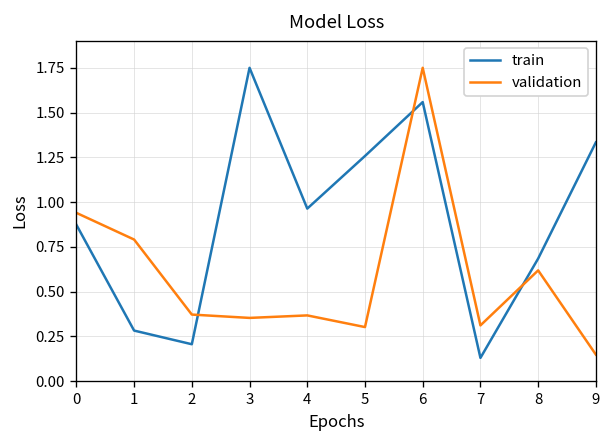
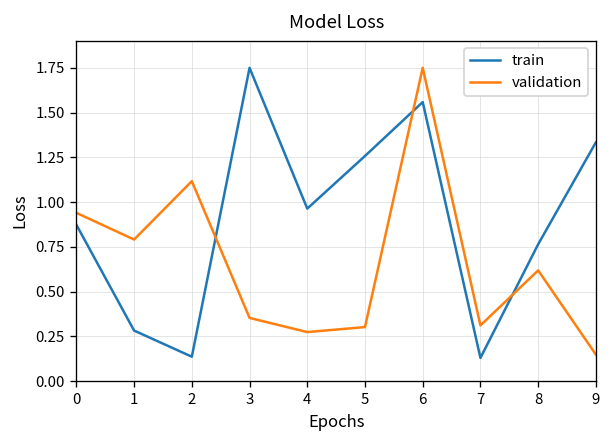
  {
    "train": {
      "0": 0.87,
      "1": 0.28,
-     "2": 0.21,
+     "2": 0.14,
      "3": 1.75,
      "4": 0.96,
      "5": 1.26,
      "6": 1.56,
      "7": 0.13,
-     "8": 0.69,
+     "8": 0.76,
      "9": 1.33
    },
    "validation": {
      "0": 0.94,
      "1": 0.79,
-     "2": 0.37,
+     "2": 1.12,
      "3": 0.35,
-     "4": 0.37,
+     "4": 0.27,
      "5": 0.30,
      "6": 1.75,
      "7": 0.31,
      "8": 0.62,
      "9": 0.15
    }
  }
